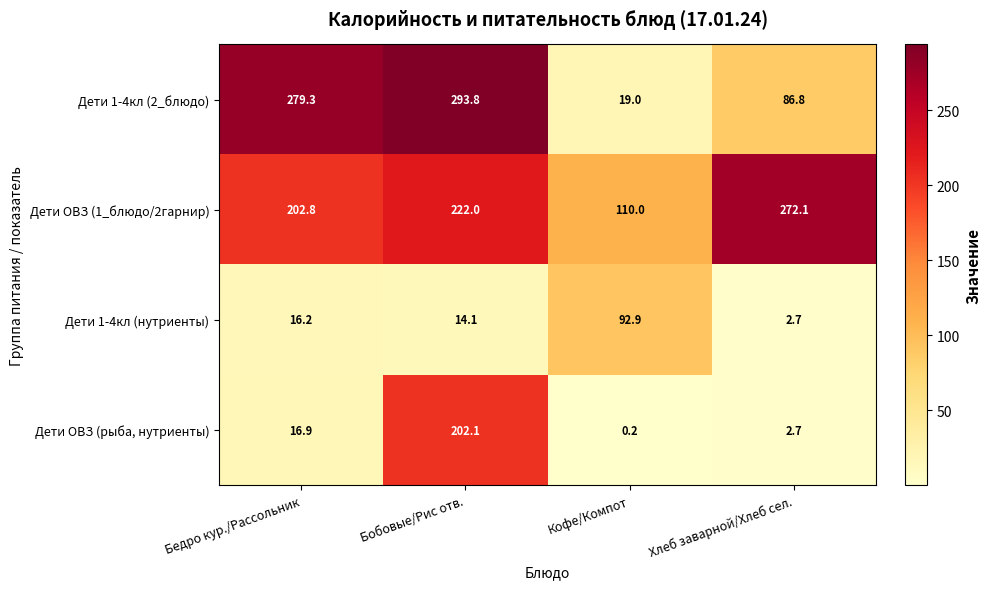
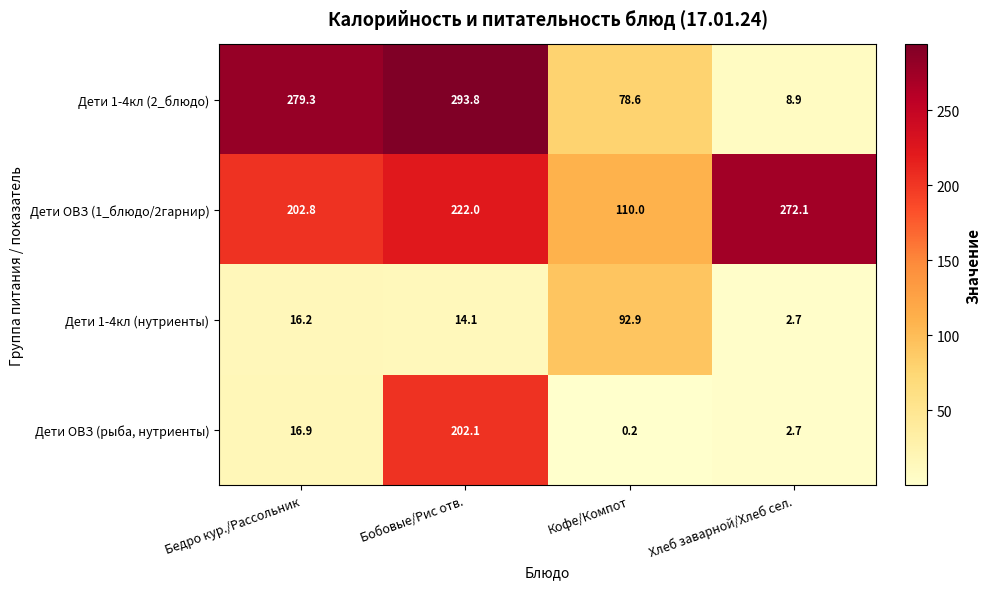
  {
    "Дети 1-4кл (2_блюдо)": {
      "Бедро кур./Рассольник": 279.3,
      "Бобовые/Рис отв.": 293.8,
-     "Кофе/Компот": 19.0,
-     "Хлеб заварной/Хлеб сел.": 86.8
+     "Кофе/Компот": 78.6,
+     "Хлеб заварной/Хлеб сел.": 8.9
    },
    "Дети ОВЗ (1_блюдо/2гарнир)": {
      "Бедро кур./Рассольник": 202.8,
      "Бобовые/Рис отв.": 222.0,
      "Кофе/Компот": 110.0,
      "Хлеб заварной/Хлеб сел.": 272.1
    },
    "Дети 1-4кл (нутриенты)": {
      "Бедро кур./Рассольник": 16.2,
      "Бобовые/Рис отв.": 14.1,
      "Кофе/Компот": 92.9,
      "Хлеб заварной/Хлеб сел.": 2.7
    },
    "Дети ОВЗ (рыба, нутриенты)": {
      "Бедро кур./Рассольник": 16.9,
      "Бобовые/Рис отв.": 202.1,
      "Кофе/Компот": 0.2,
      "Хлеб заварной/Хлеб сел.": 2.7
    }
  }
